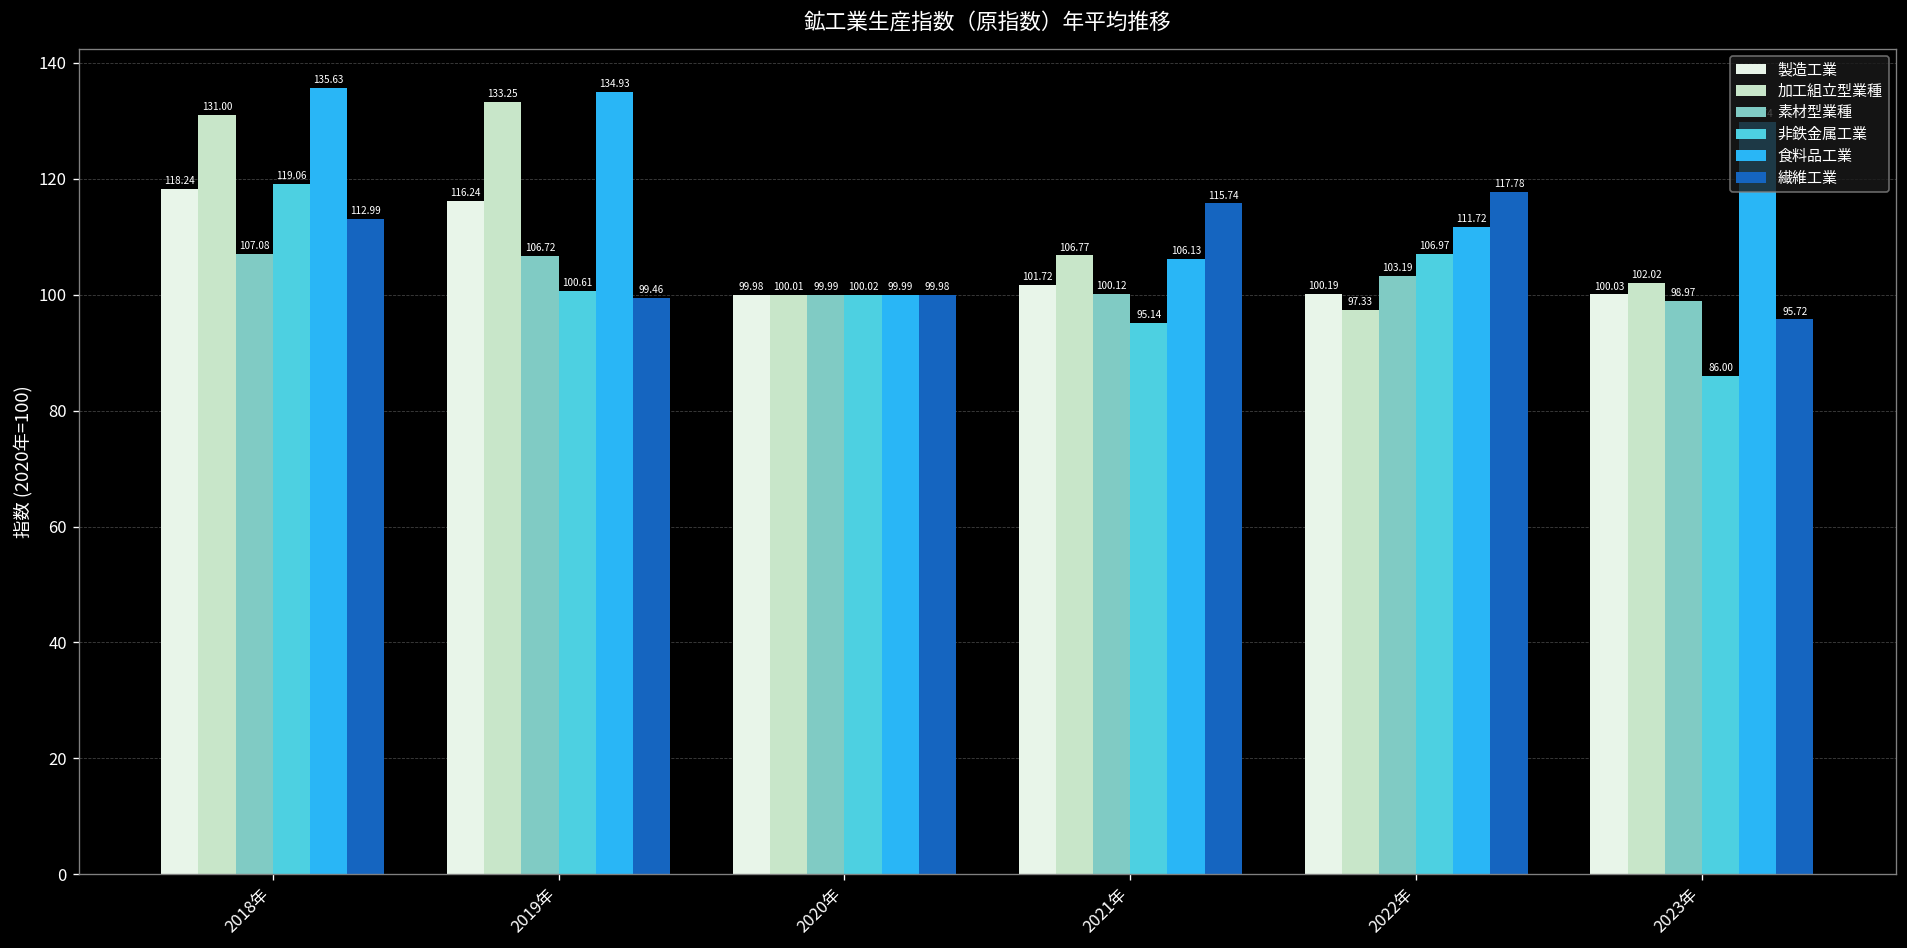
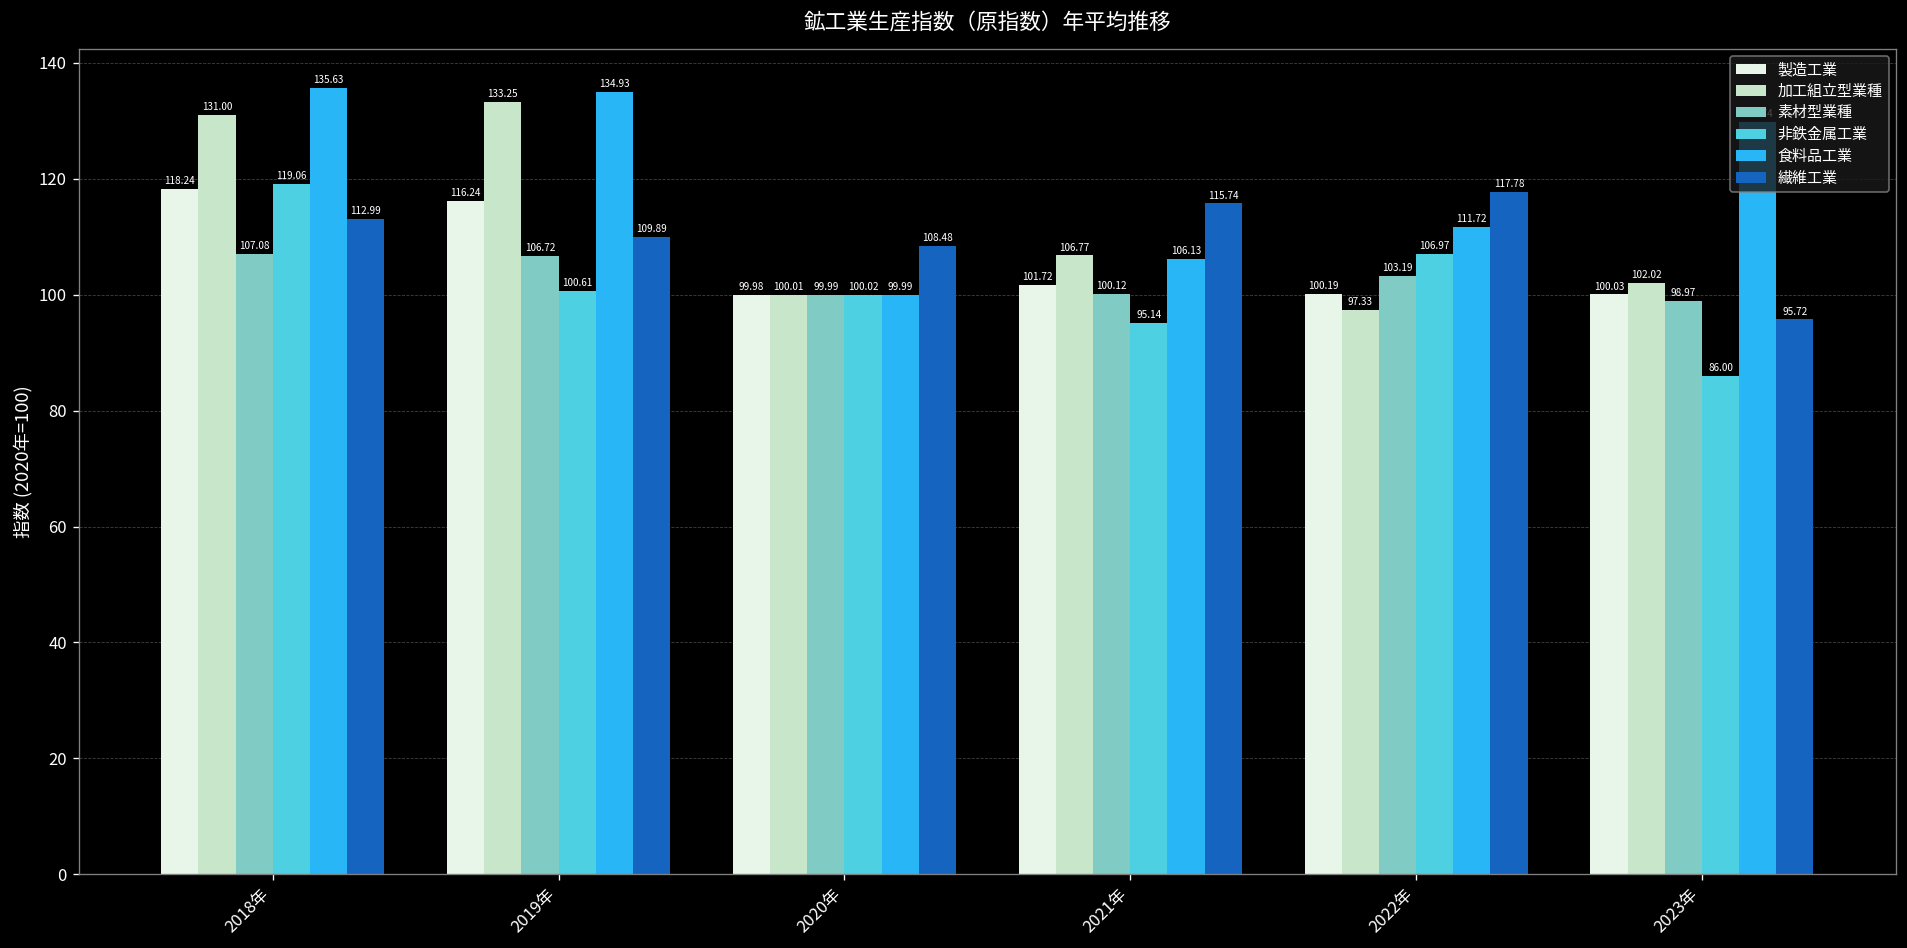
  {
    "繊維工業": {
      "2018年": 112.99,
-     "2019年": 99.46,
-     "2020年": 99.98,
+     "2019年": 109.89,
+     "2020年": 108.48,
      "2021年": 115.74,
      "2022年": 117.78,
      "2023年": 95.72
    }
  }
